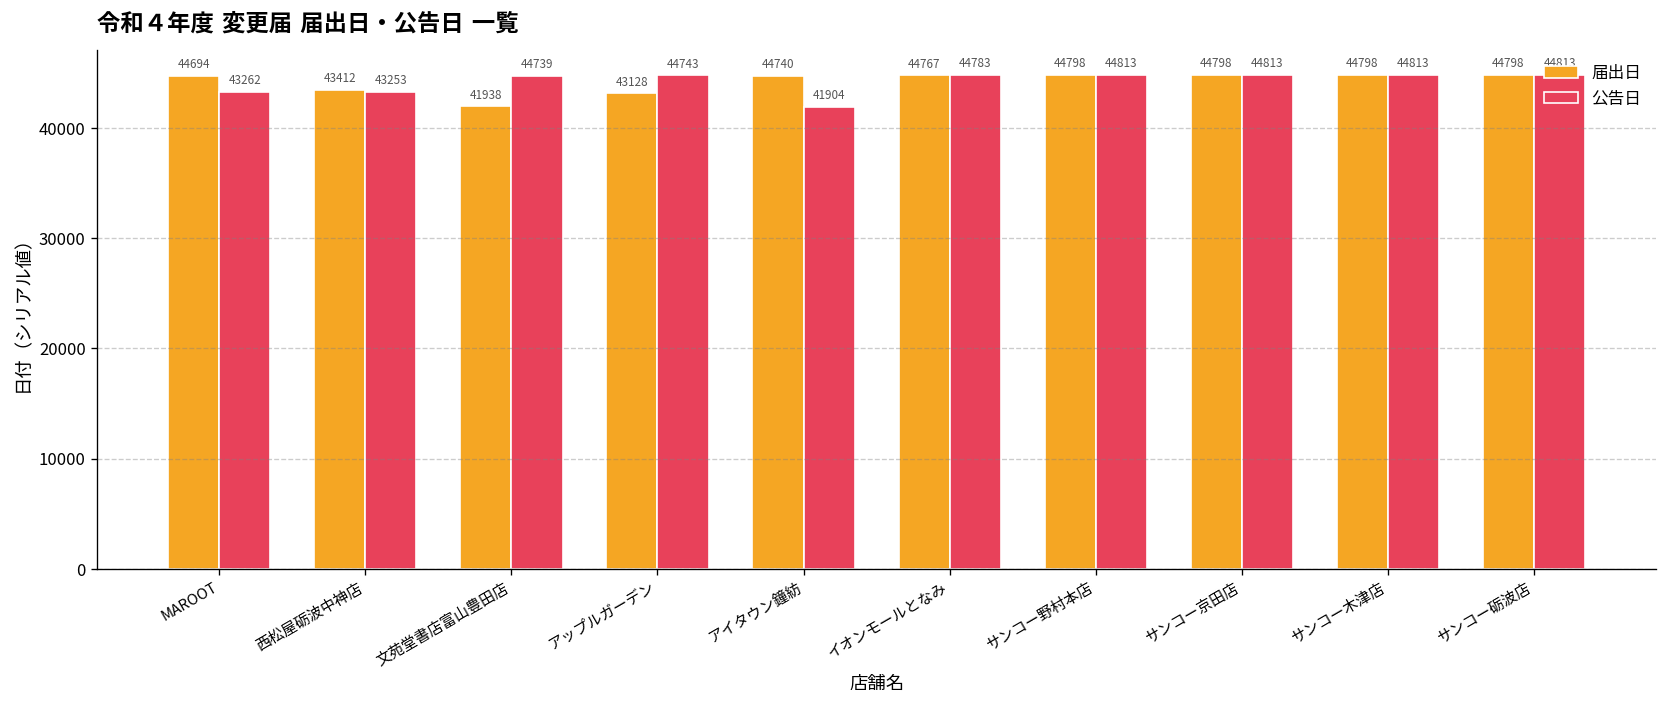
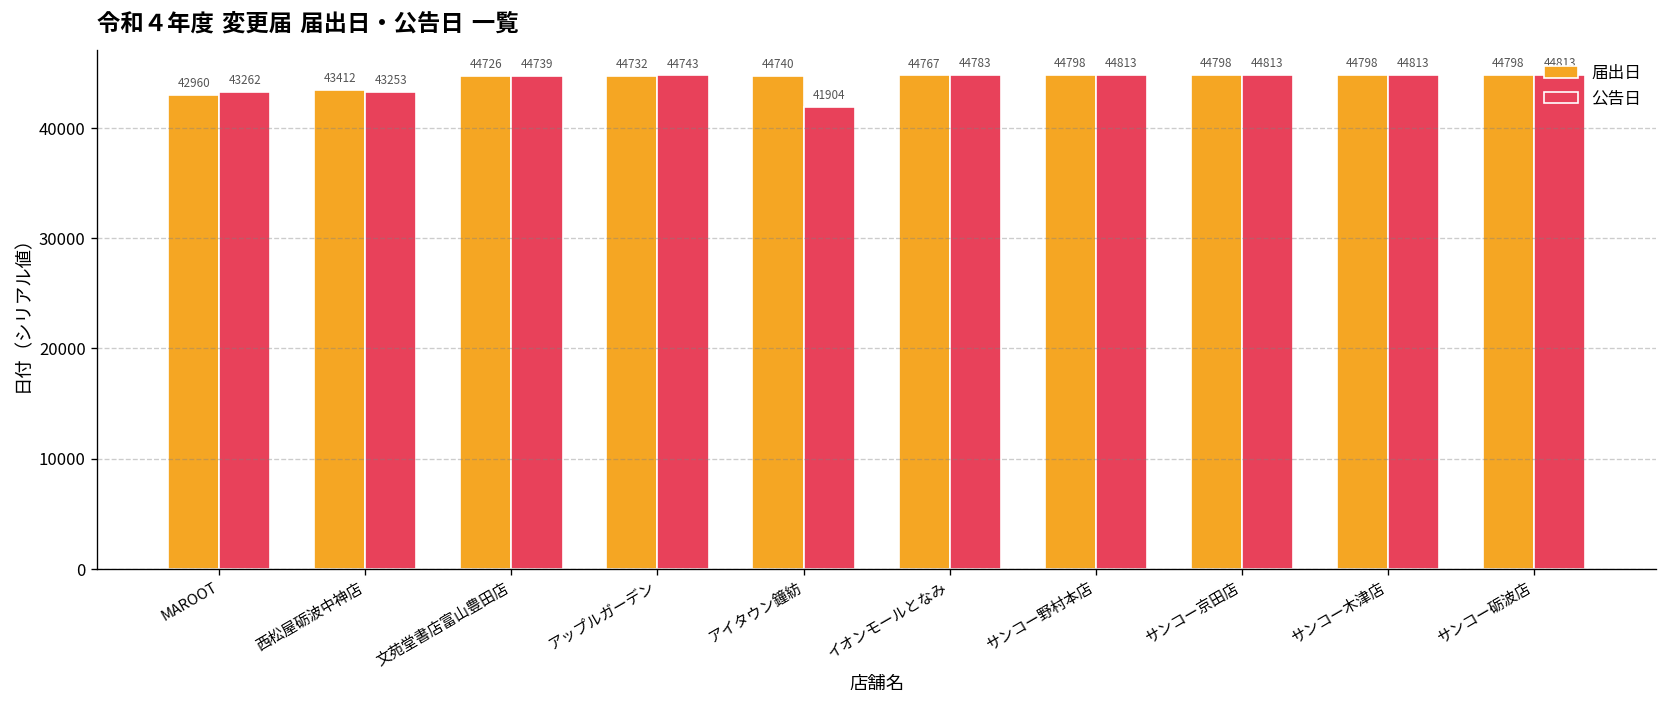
  {
    "届出日": {
-     "MAROOT": 44694,
+     "MAROOT": 42960,
      "西松屋砺波中神店": 43412,
-     "文苑堂書店富山豊田店": 41938,
-     "アップルガーデン": 43128,
+     "文苑堂書店富山豊田店": 44726,
+     "アップルガーデン": 44732,
      "アイタウン鐘紡": 44740,
      "イオンモールとなみ": 44767,
      "サンコー野村本店": 44798,
      "サンコー京田店": 44798,
      "サンコー木津店": 44798,
      "サンコー砺波店": 44798
    },
    "公告日": {
      "MAROOT": 43262,
      "西松屋砺波中神店": 43253,
      "文苑堂書店富山豊田店": 44739,
      "アップルガーデン": 44743,
      "アイタウン鐘紡": 41904,
      "イオンモールとなみ": 44783,
      "サンコー野村本店": 44813,
      "サンコー京田店": 44813,
      "サンコー木津店": 44813,
      "サンコー砺波店": 44813
    }
  }
